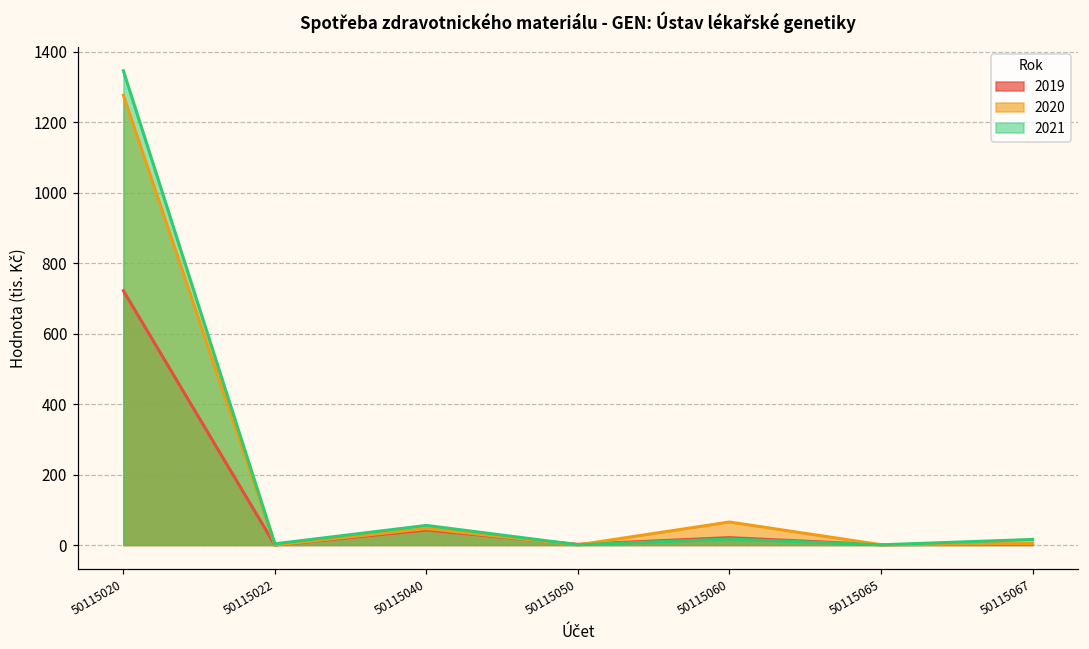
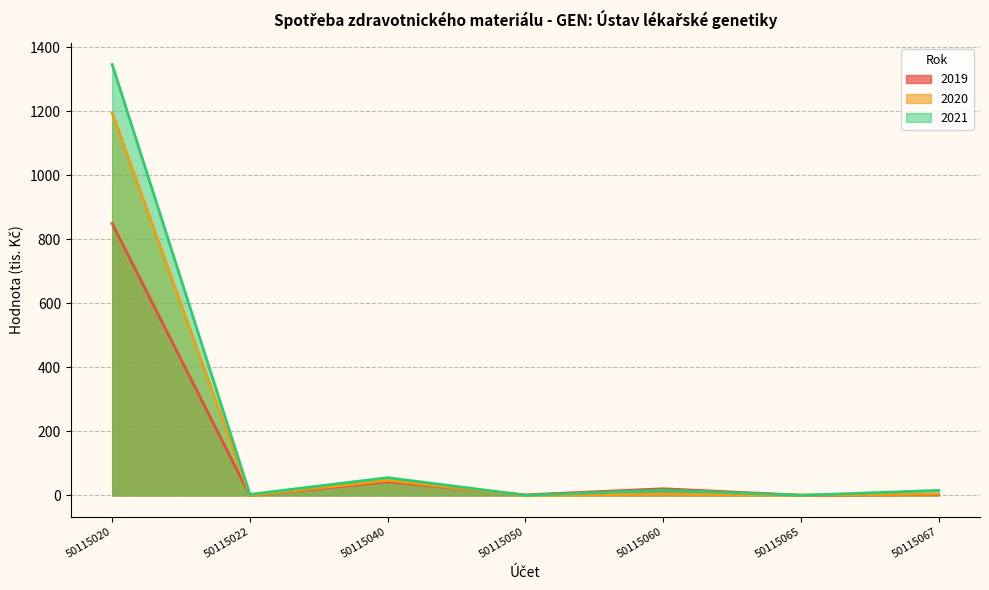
  {
    "2019": {
-     "50115020": 720
+     "50115020": 850
    },
    "2020": {
-     "50115020": 1280,
-     "50115060": 70
+     "50115020": 1200,
+     "50115060": 0
    },
    "2021": {
      "50115020": 1350,
      "50115040": 60,
      "50115067": 20
    }
  }
